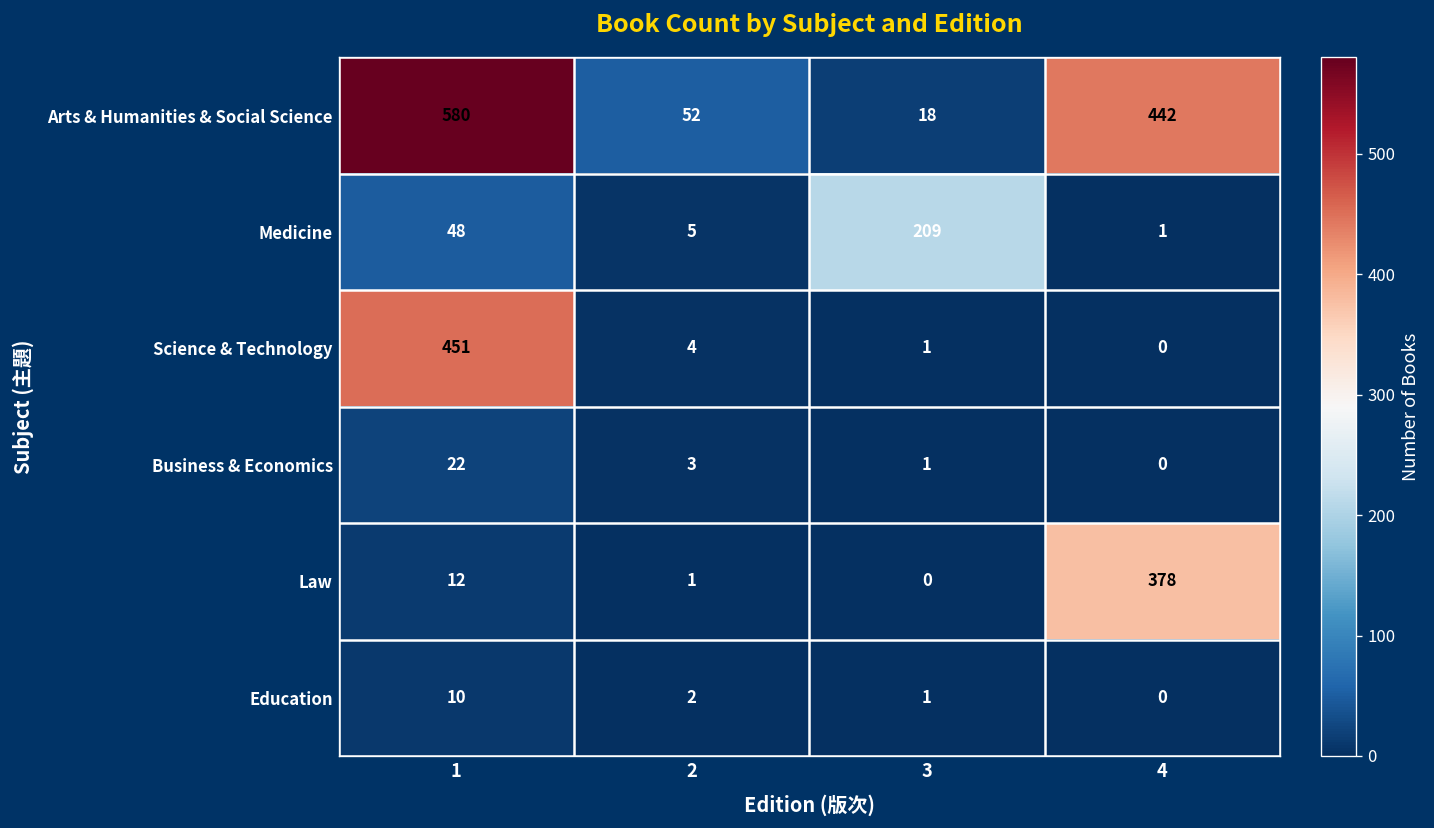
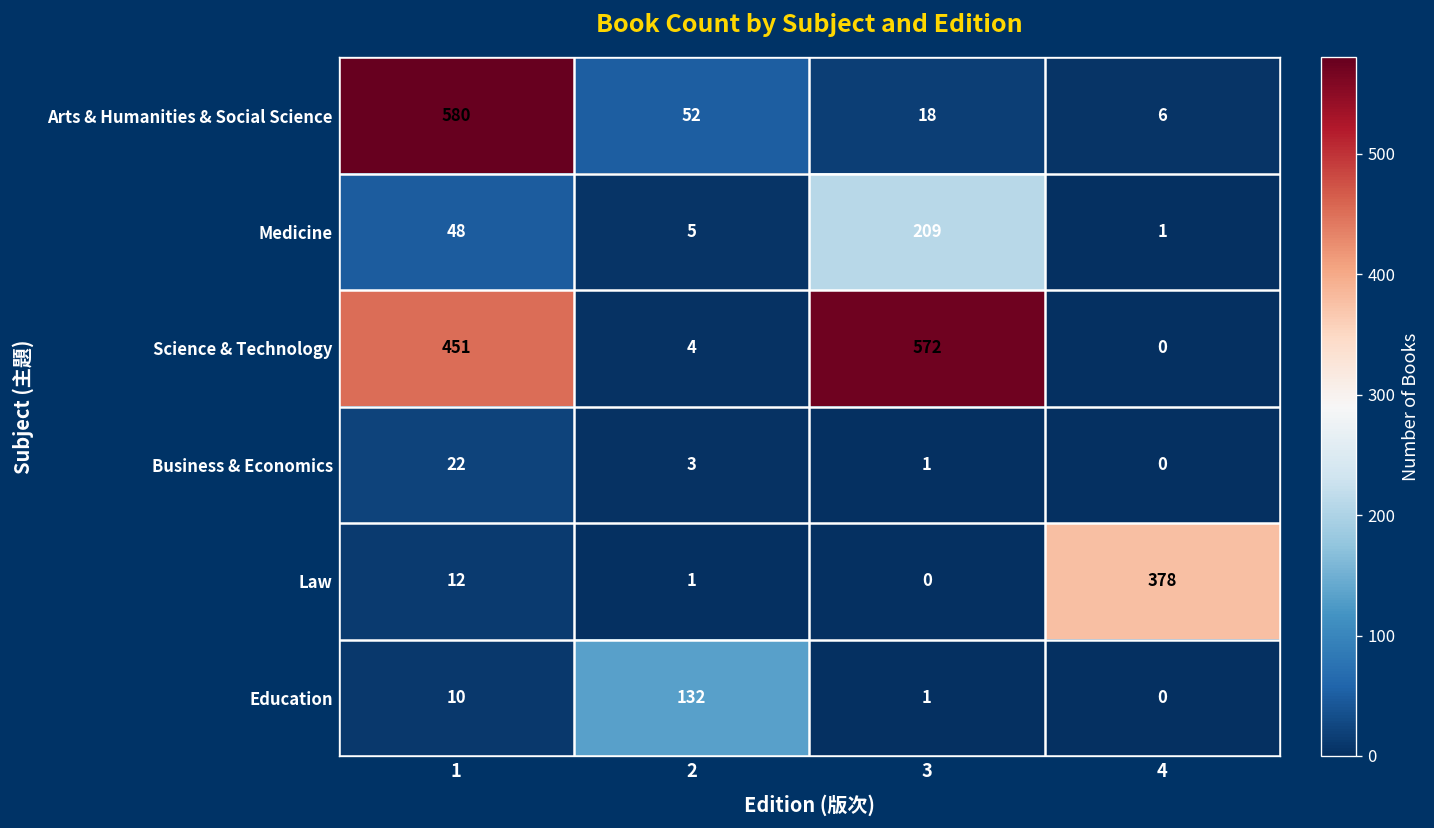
  {
    "Arts & Humanities & Social Science": {
      "1": 580,
      "2": 52,
      "3": 18,
-     "4": 442
+     "4": 6
    },
    "Medicine": {
      "1": 48,
      "2": 5,
      "3": 209,
      "4": 1
    },
    "Science & Technology": {
      "1": 451,
      "2": 4,
-     "3": 1,
+     "3": 572,
      "4": 0
    },
    "Business & Economics": {
      "1": 22,
      "2": 3,
      "3": 1,
      "4": 0
    },
    "Law": {
      "1": 12,
      "2": 1,
      "3": 0,
      "4": 378
    },
    "Education": {
      "1": 10,
-     "2": 2,
+     "2": 132,
      "3": 1,
      "4": 0
    }
  }
